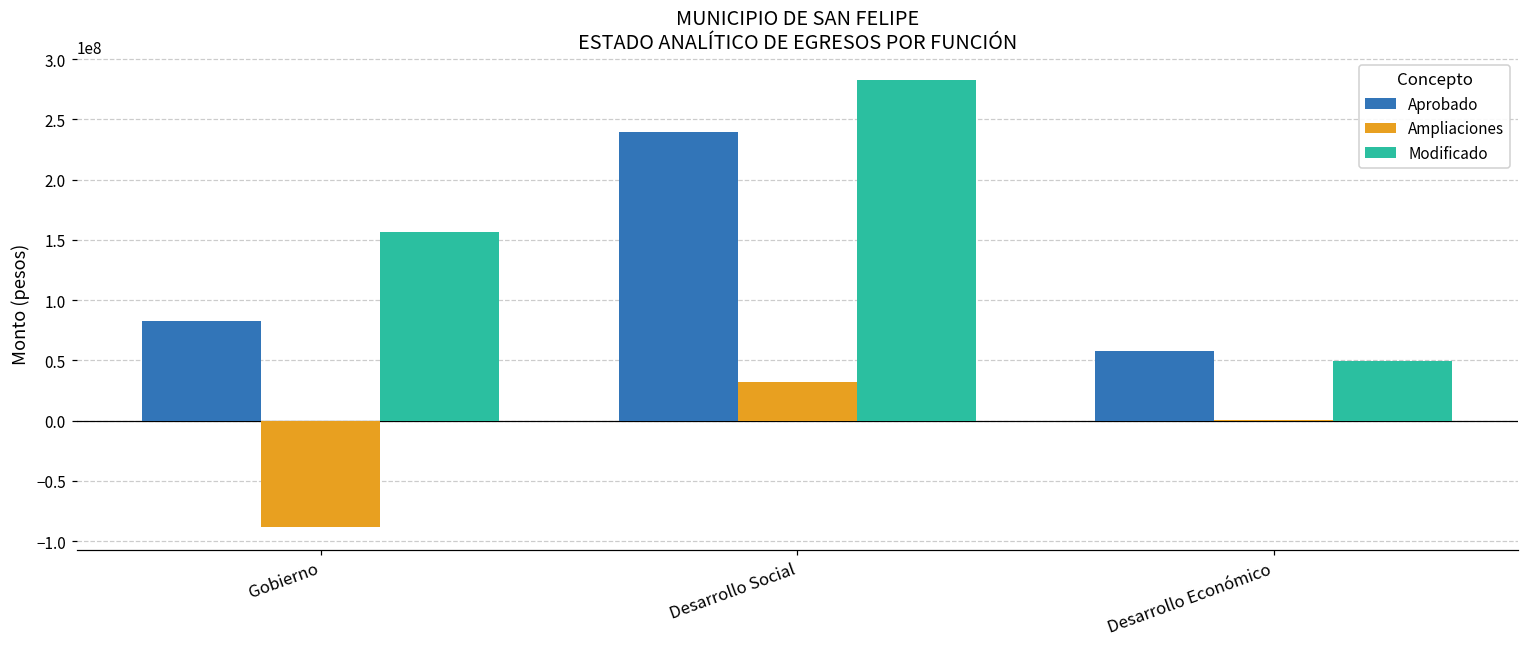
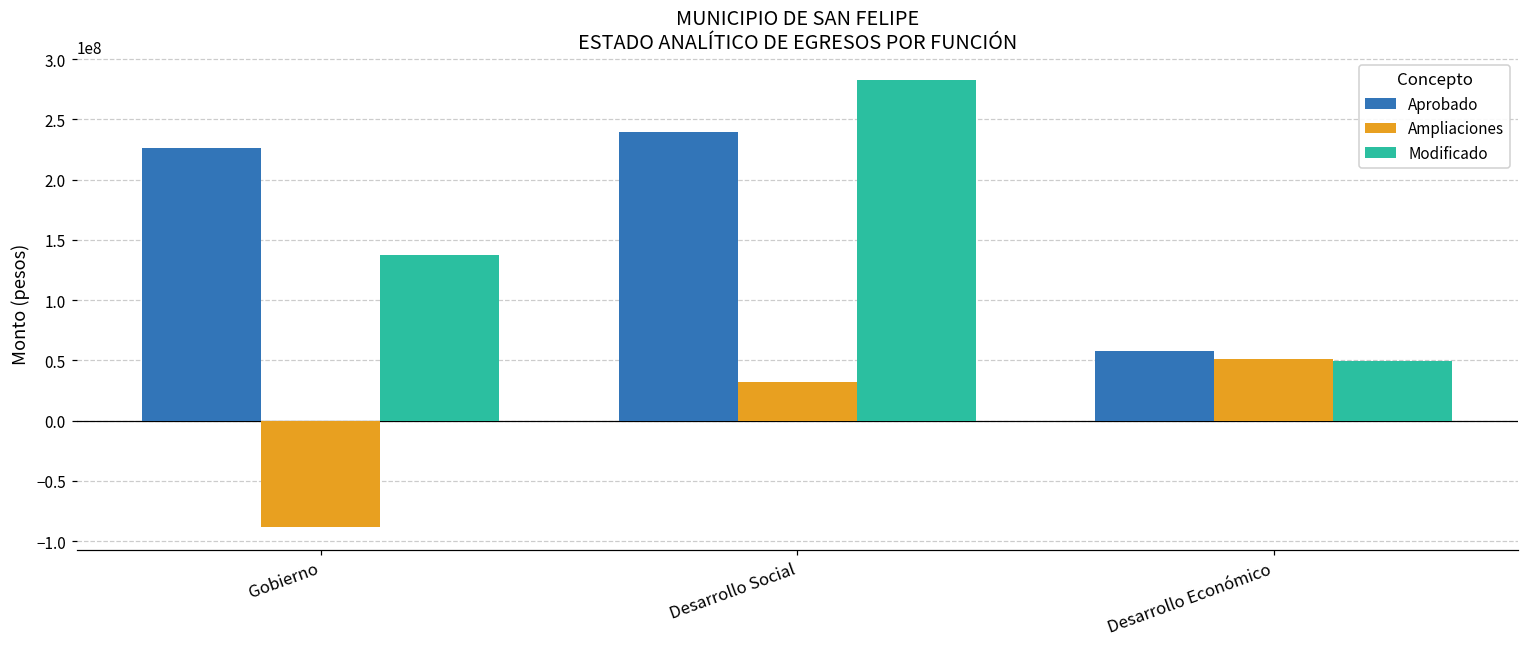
  {
    "Aprobado": {
-     "Gobierno": 83000000,
+     "Gobierno": 226000000,
      "Desarrollo Social": 239000000,
      "Desarrollo Económico": 58000000
    },
    "Ampliaciones": {
      "Gobierno": -88000000,
      "Desarrollo Social": 32000000,
-     "Desarrollo Económico": 1000000
+     "Desarrollo Económico": 51000000
    },
    "Modificado": {
-     "Gobierno": 156000000,
+     "Gobierno": 138000000,
      "Desarrollo Social": 283000000,
      "Desarrollo Económico": 49000000
    }
  }
